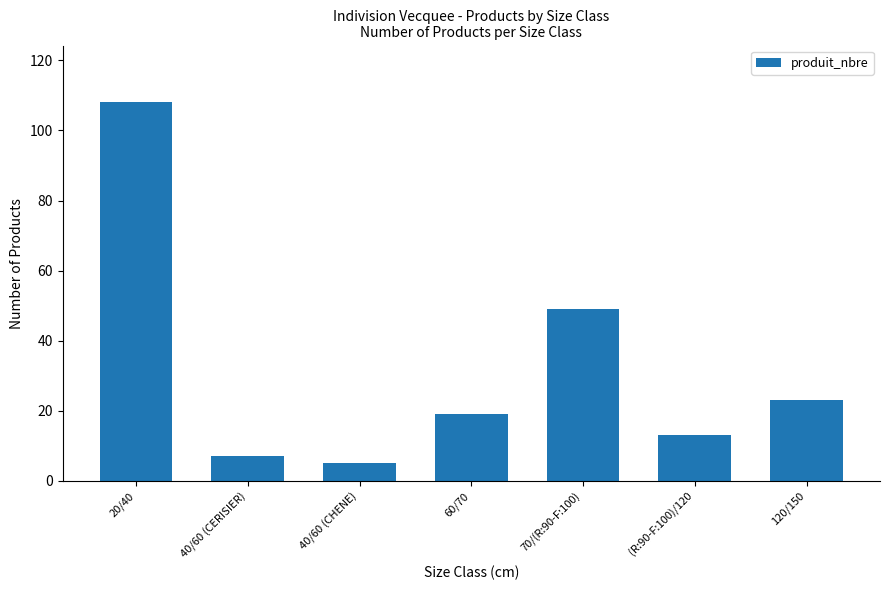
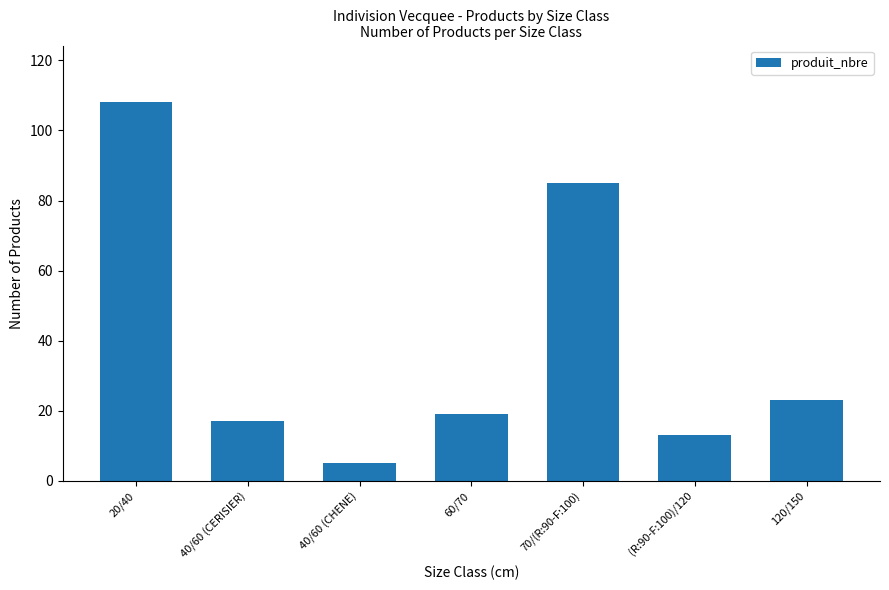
  {
    "20/40": 108,
-   "40/60 (CERISIER)": 7,
+   "40/60 (CERISIER)": 17,
    "40/60 (CHENE)": 5,
    "60/70": 19,
-   "70/(R:90-F:100)": 49,
+   "70/(R:90-F:100)": 85,
    "(R:90-F:100)/120": 13,
    "120/150": 23
  }
